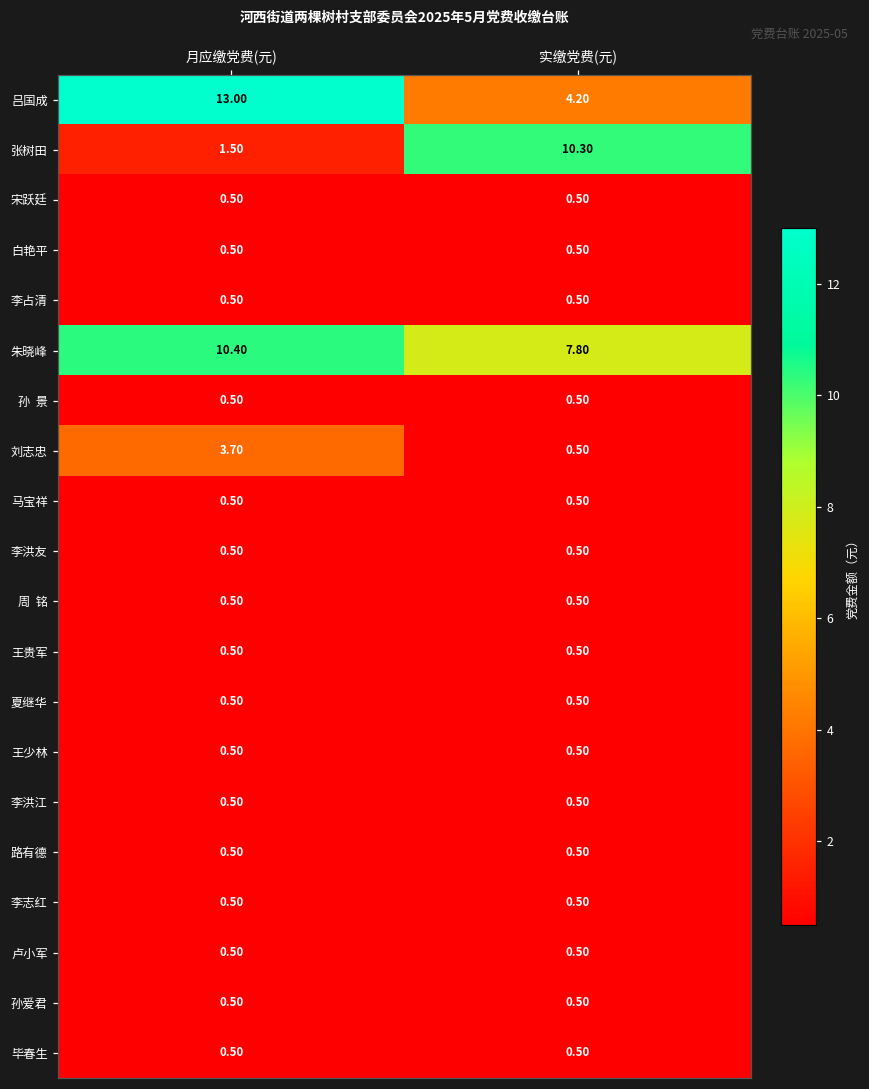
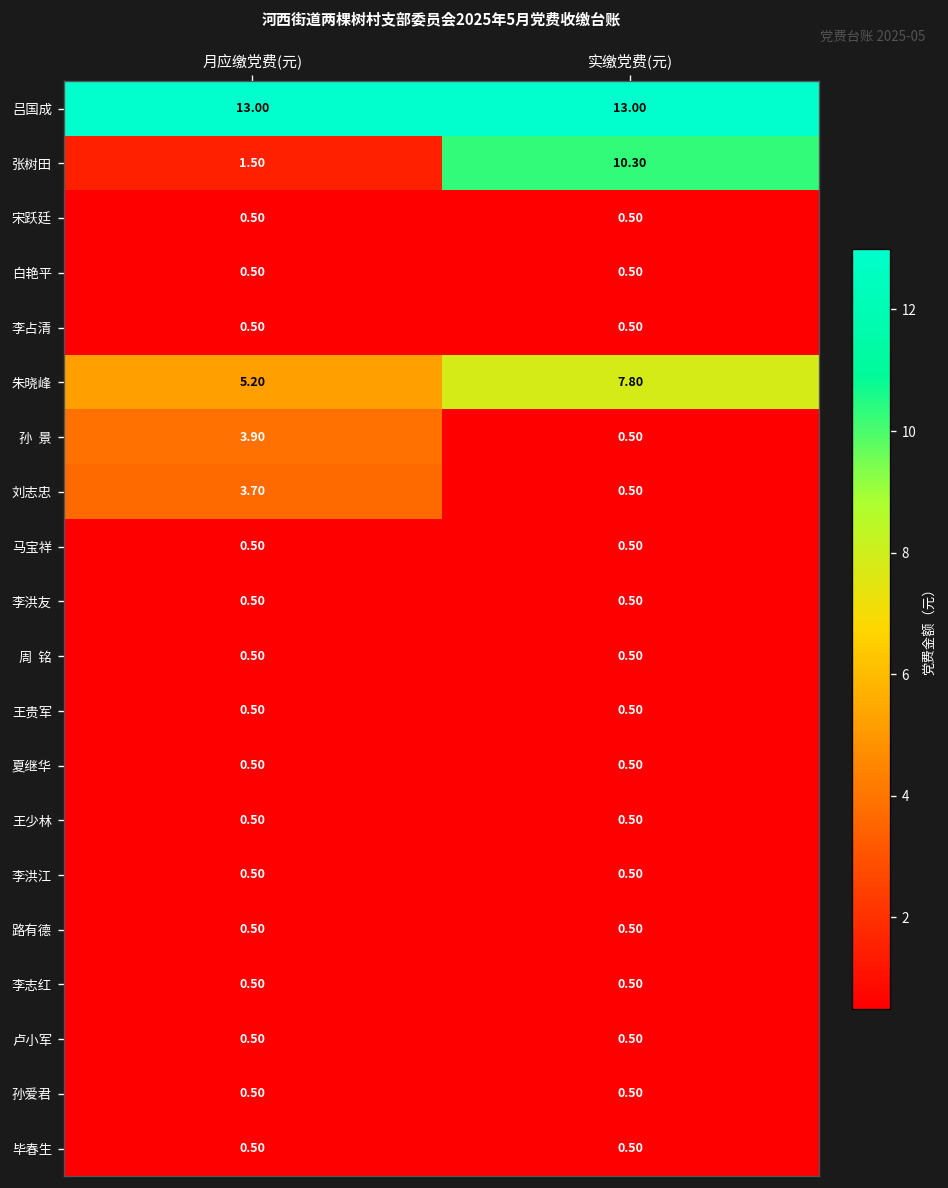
  {
    "吕国成": {
      "月应缴党费(元)": 13.00,
-     "实缴党费(元)": 4.20
+     "实缴党费(元)": 13.00
    },
    "张树田": {
      "月应缴党费(元)": 1.50,
      "实缴党费(元)": 10.30
    },
    "宋跃廷": {
      "月应缴党费(元)": 0.50,
      "实缴党费(元)": 0.50
    },
    "白艳平": {
      "月应缴党费(元)": 0.50,
      "实缴党费(元)": 0.50
    },
    "李占清": {
      "月应缴党费(元)": 0.50,
      "实缴党费(元)": 0.50
    },
    "朱晓峰": {
-     "月应缴党费(元)": 10.40,
+     "月应缴党费(元)": 5.20,
      "实缴党费(元)": 7.80
    },
    "孙 景": {
-     "月应缴党费(元)": 0.50,
+     "月应缴党费(元)": 3.90,
      "实缴党费(元)": 0.50
    },
    "刘志忠": {
      "月应缴党费(元)": 3.70,
      "实缴党费(元)": 0.50
    },
    "马宝祥": {
      "月应缴党费(元)": 0.50,
      "实缴党费(元)": 0.50
    },
    "李洪友": {
      "月应缴党费(元)": 0.50,
      "实缴党费(元)": 0.50
    },
    "周 铭": {
      "月应缴党费(元)": 0.50,
      "实缴党费(元)": 0.50
    },
    "王贵军": {
      "月应缴党费(元)": 0.50,
      "实缴党费(元)": 0.50
    },
    "夏继华": {
      "月应缴党费(元)": 0.50,
      "实缴党费(元)": 0.50
    },
    "王少林": {
      "月应缴党费(元)": 0.50,
      "实缴党费(元)": 0.50
    },
    "李洪江": {
      "月应缴党费(元)": 0.50,
      "实缴党费(元)": 0.50
    },
    "路有德": {
      "月应缴党费(元)": 0.50,
      "实缴党费(元)": 0.50
    },
    "李志红": {
      "月应缴党费(元)": 0.50,
      "实缴党费(元)": 0.50
    },
    "卢小军": {
      "月应缴党费(元)": 0.50,
      "实缴党费(元)": 0.50
    },
    "孙爱君": {
      "月应缴党费(元)": 0.50,
      "实缴党费(元)": 0.50
    },
    "毕春生": {
      "月应缴党费(元)": 0.50,
      "实缴党费(元)": 0.50
    }
  }
